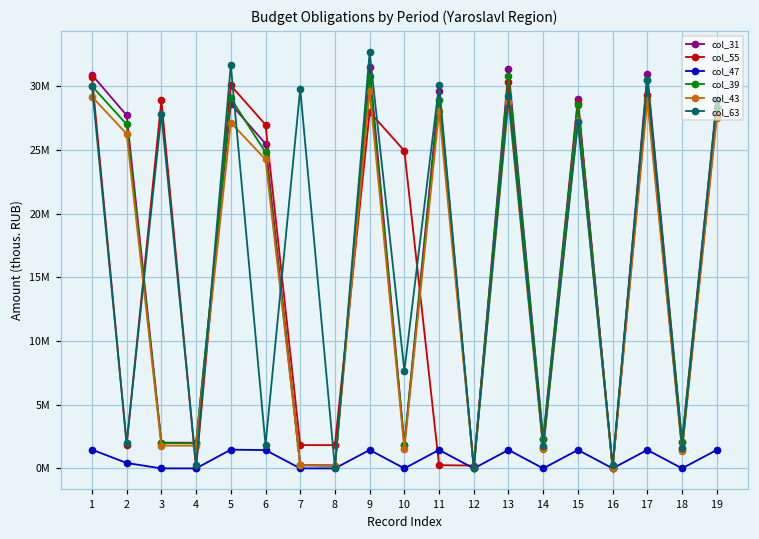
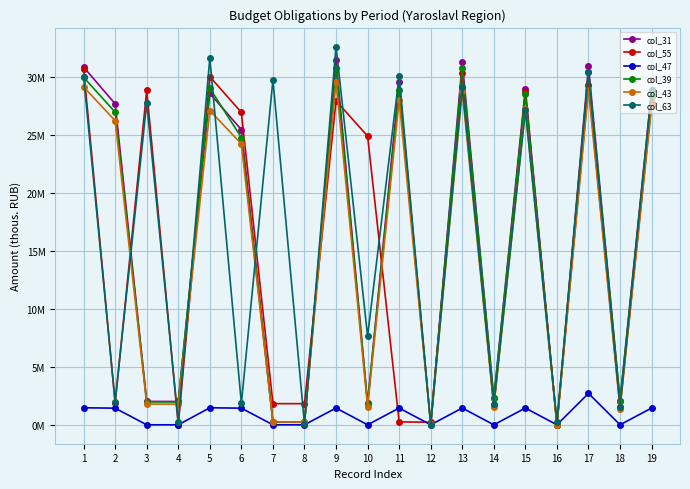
  {
    "col_31": {
      "2": 27700000,
      "5": 28600000,
      "6": 25500000,
      "9": 31500000,
      "11": 29600000,
      "13": 31300000,
      "15": 29000000,
      "17": 31000000
    },
    "col_55": {
      "3": 28900000,
      "5": 30100000,
      "6": 27000000,
      "7": 1800000,
      "8": 1800000,
      "9": 28000000,
      "10": 24900000,
      "11": 300000,
      "13": 30300000,
      "17": 29300000
    },
    "col_47": {
      "1": 1500000,
-     "2": 400000,
+     "2": 1400000,
      "3": 0,
      "5": 1500000,
      "6": 1400000,
      "7": 0,
      "9": 1400000,
      "10": 0,
      "11": 1400000,
      "13": 1400000,
      "14": 0,
      "15": 1400000,
-     "17": 1400000,
+     "17": 2700000,
      "18": 0,
      "19": 1400000
    },
    "col_39": {
      "2": 27000000,
      "5": 29100000,
      "6": 24800000,
      "9": 30800000,
      "11": 28900000,
      "13": 30800000
    },
    "col_43": {
      "1": 29200000,
      "2": 26300000,
      "5": 27100000,
      "6": 24300000,
      "9": 29600000,
      "10": 1600000,
      "11": 28000000,
      "13": 28800000,
      "17": 28900000
    },
    "col_63": {
      "3": 27800000,
      "4": 300000,
      "5": 31700000,
      "6": 1800000,
      "7": 29800000,
      "9": 32700000,
      "10": 7700000,
      "11": 30100000,
      "13": 29200000
    }
  }
